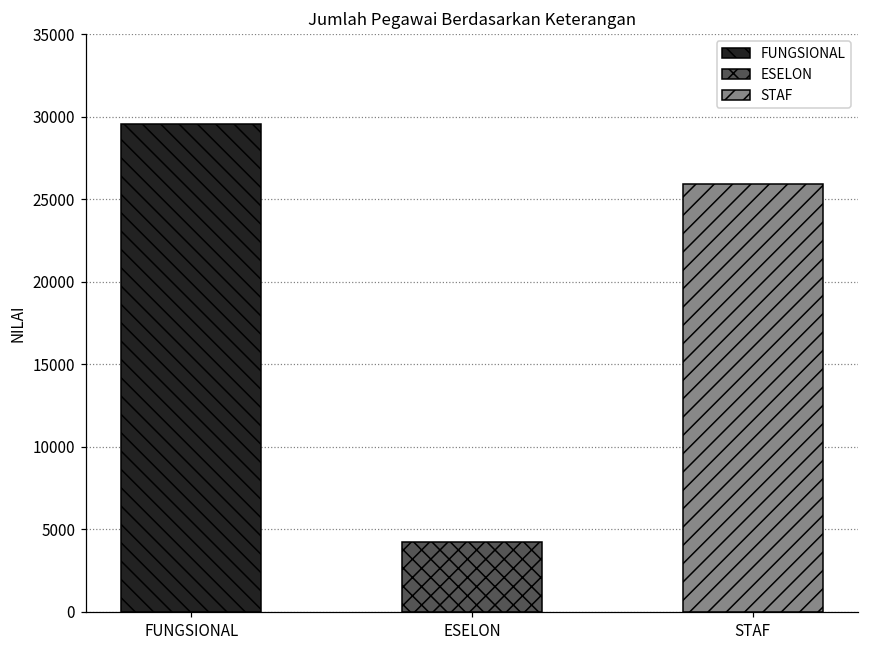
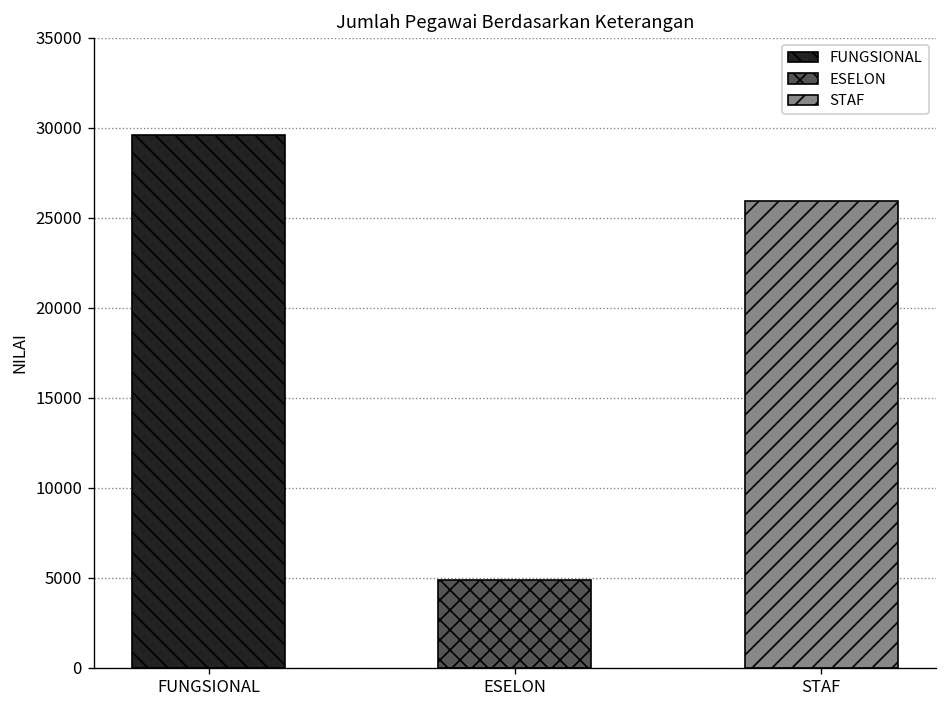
  {
    "FUNGSIONAL": 29600,
-   "ESELON": 4300,
+   "ESELON": 4900,
    "STAF": 25900
  }
